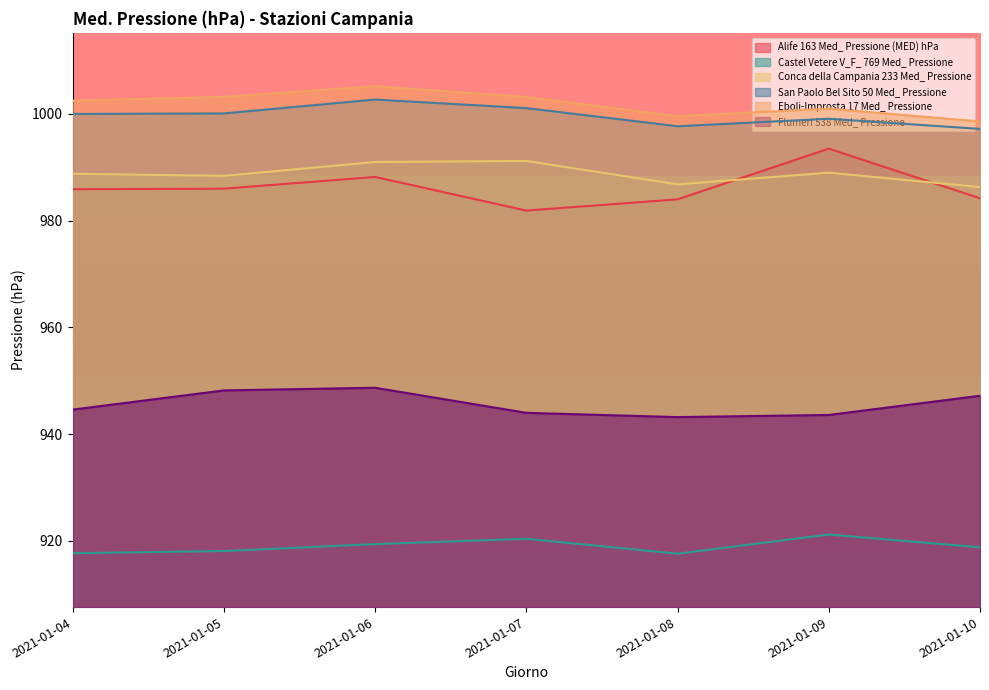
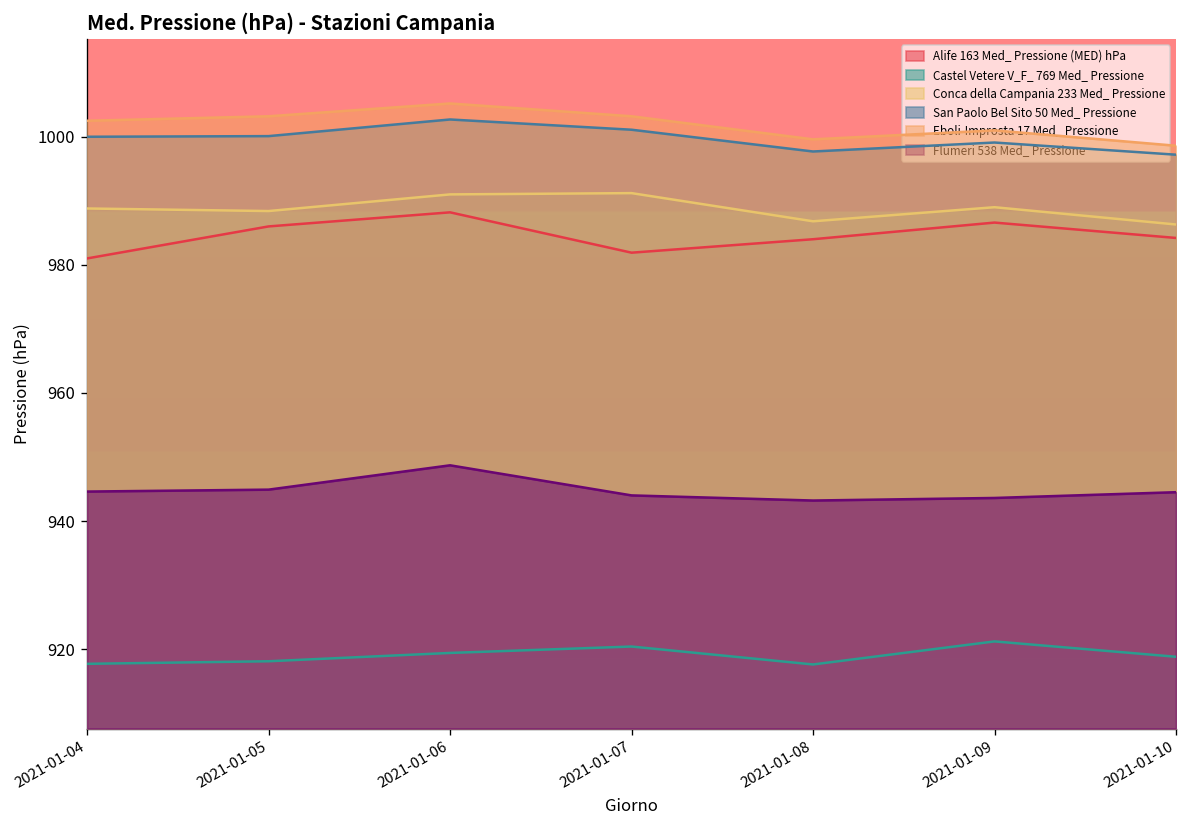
  {
    "Alife 163 Med_ Pressione (MED) hPa": {
-     "2021-01-04": 986,
+     "2021-01-04": 981,
      "2021-01-05": 986,
      "2021-01-06": 988,
      "2021-01-07": 982,
      "2021-01-08": 984,
-     "2021-01-09": 994,
+     "2021-01-09": 987,
      "2021-01-10": 984
    },
    "Flumeri 538 Med_ Pressione": {
      "2021-01-04": 945,
-     "2021-01-05": 948,
+     "2021-01-05": 945,
      "2021-01-06": 949,
      "2021-01-07": 944,
      "2021-01-08": 943,
      "2021-01-09": 944,
-     "2021-01-10": 947
+     "2021-01-10": 945
    }
  }
